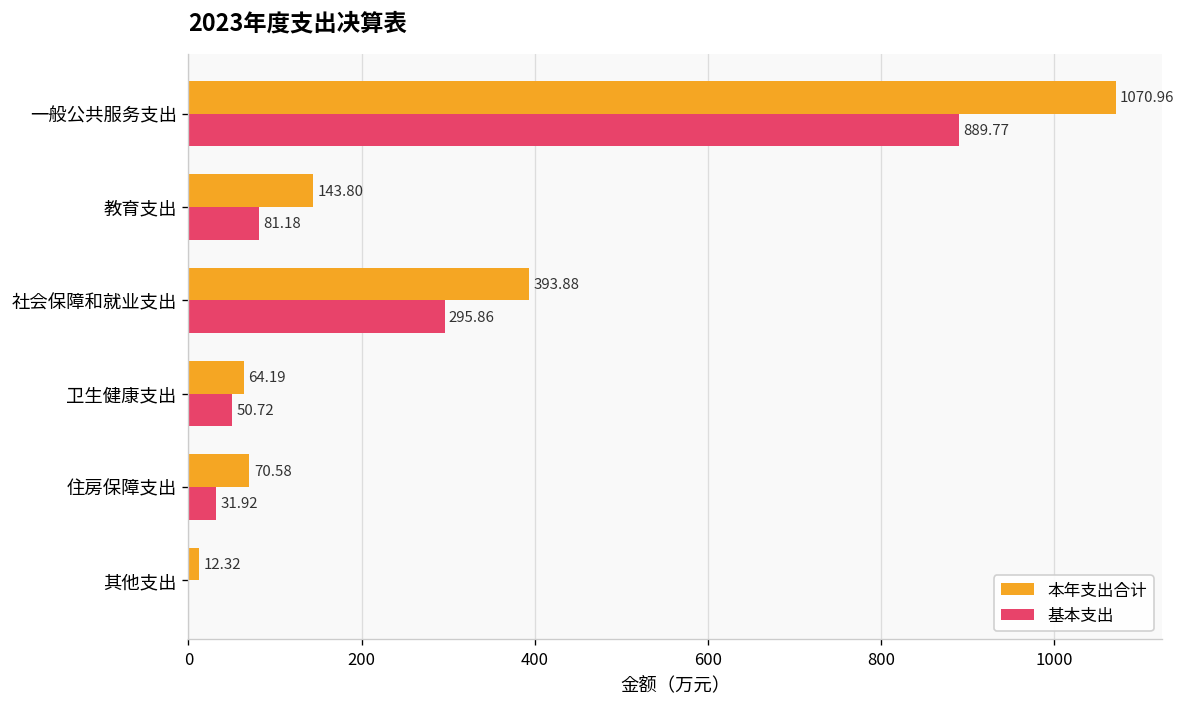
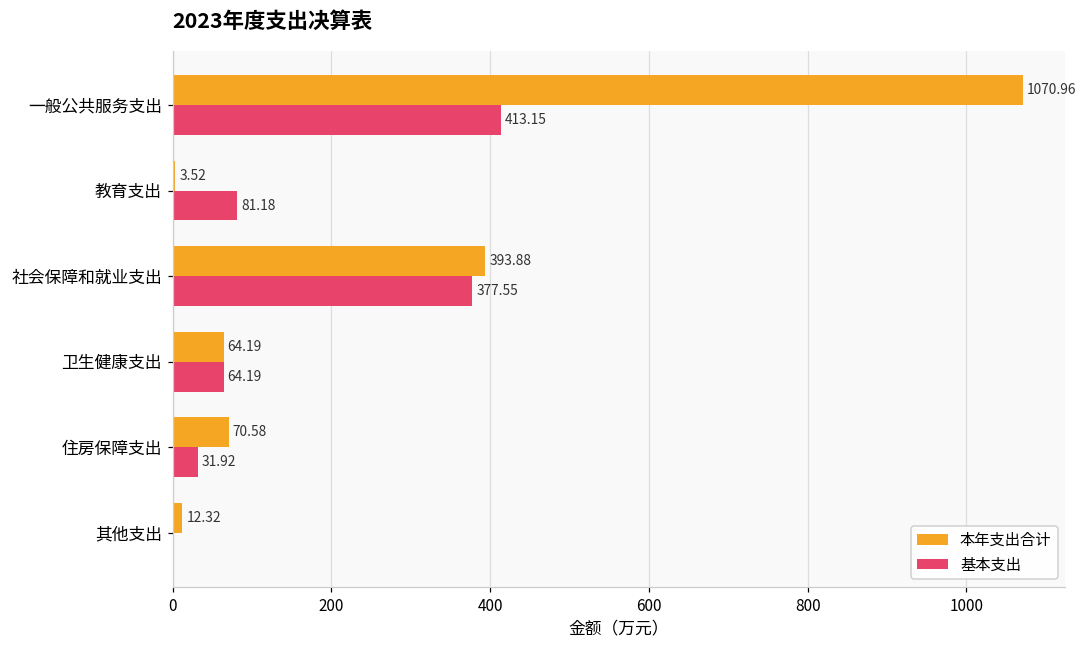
  {
    "本年支出合计": {
      "一般公共服务支出": 1070.96,
-     "教育支出": 143.80,
+     "教育支出": 3.52,
      "社会保障和就业支出": 393.88,
      "卫生健康支出": 64.19,
      "住房保障支出": 70.58,
      "其他支出": 12.32
    },
    "基本支出": {
-     "一般公共服务支出": 889.77,
+     "一般公共服务支出": 413.15,
      "教育支出": 81.18,
-     "社会保障和就业支出": 295.86,
-     "卫生健康支出": 50.72,
+     "社会保障和就业支出": 377.55,
+     "卫生健康支出": 64.19,
      "住房保障支出": 31.92
    }
  }
